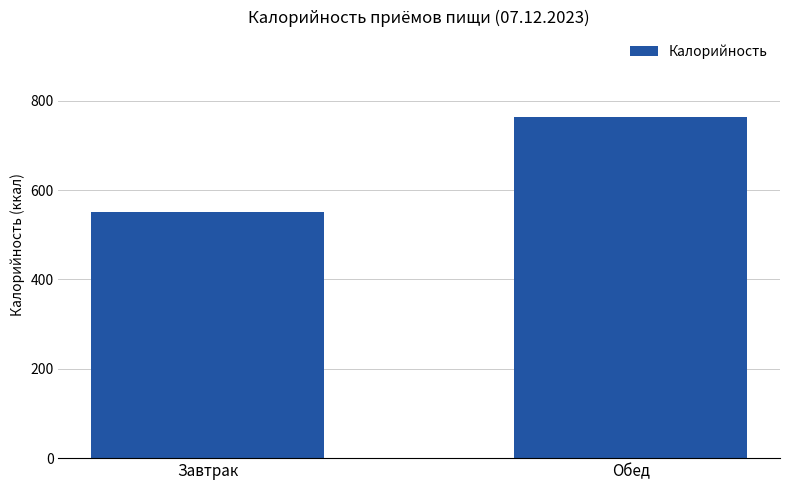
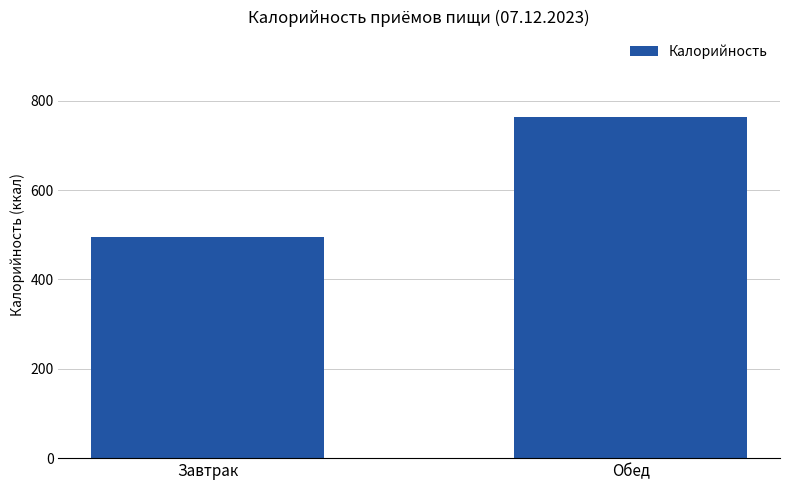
  {
-   "Завтрак": 550,
+   "Завтрак": 500,
    "Обед": 760
  }
